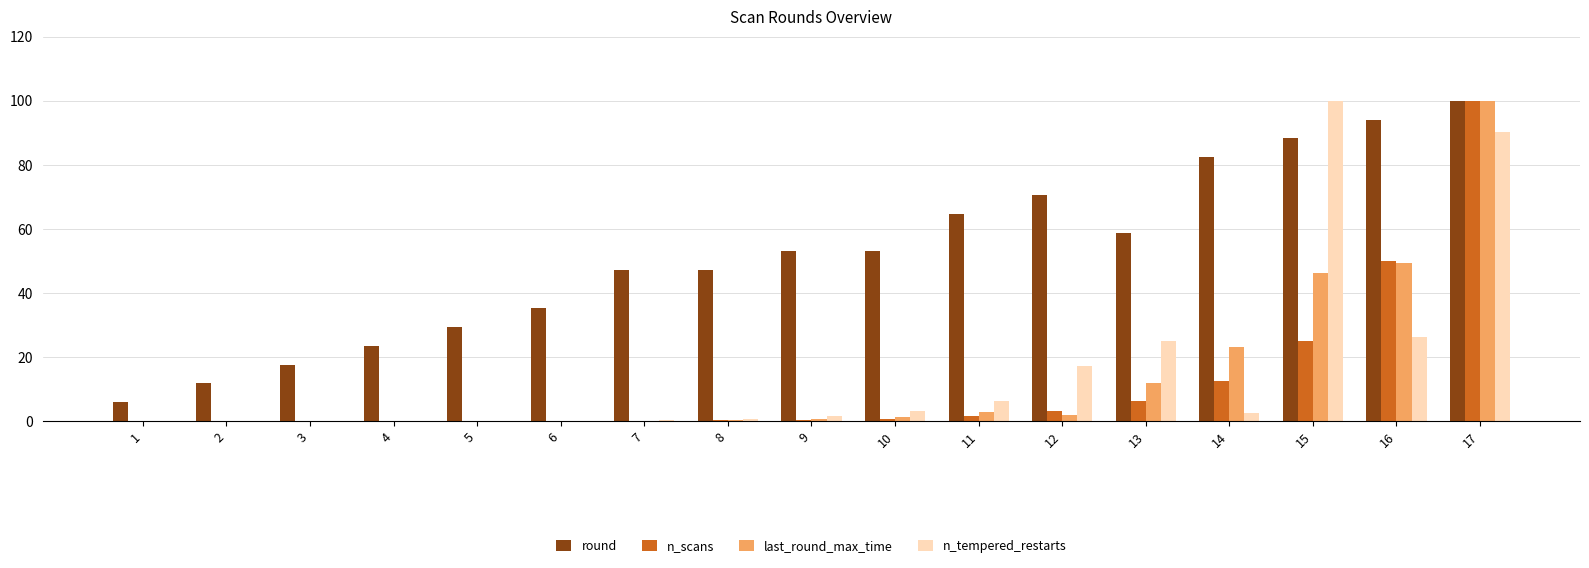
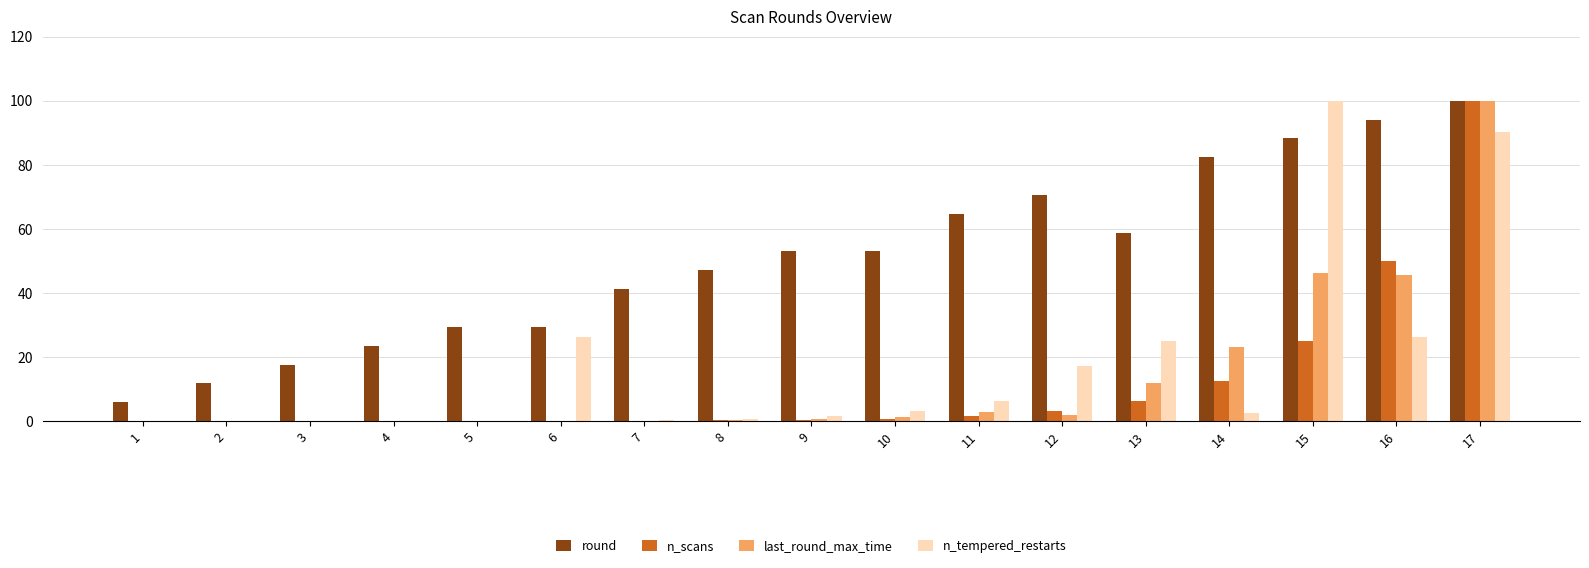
  {
    "round": {
      "1": 6,
      "2": 12,
      "3": 18,
      "4": 24,
      "5": 29,
-     "6": 35,
-     "7": 47,
+     "6": 29,
+     "7": 41,
      "8": 47,
      "9": 53,
      "10": 53,
      "11": 65,
      "12": 71,
      "13": 59,
      "14": 82,
      "15": 88,
      "16": 94,
      "17": 100
    },
    "n_scans": {
      "10": 1,
      "11": 2,
      "12": 3,
      "13": 6,
      "14": 13,
      "15": 25,
      "16": 50,
      "17": 100
    },
    "last_round_max_time": {
      "10": 1,
      "11": 3,
      "12": 2,
      "13": 12,
      "14": 23,
      "15": 46,
-     "16": 49,
+     "16": 46,
      "17": 100
    },
    "n_tempered_restarts": {
      "1": 0,
      "2": 0,
      "3": 0,
-     "6": 0,
+     "6": 26,
      "9": 2,
      "10": 3,
      "11": 6,
      "12": 17,
      "13": 25,
      "14": 3,
      "15": 100,
      "16": 26,
      "17": 90
    }
  }
